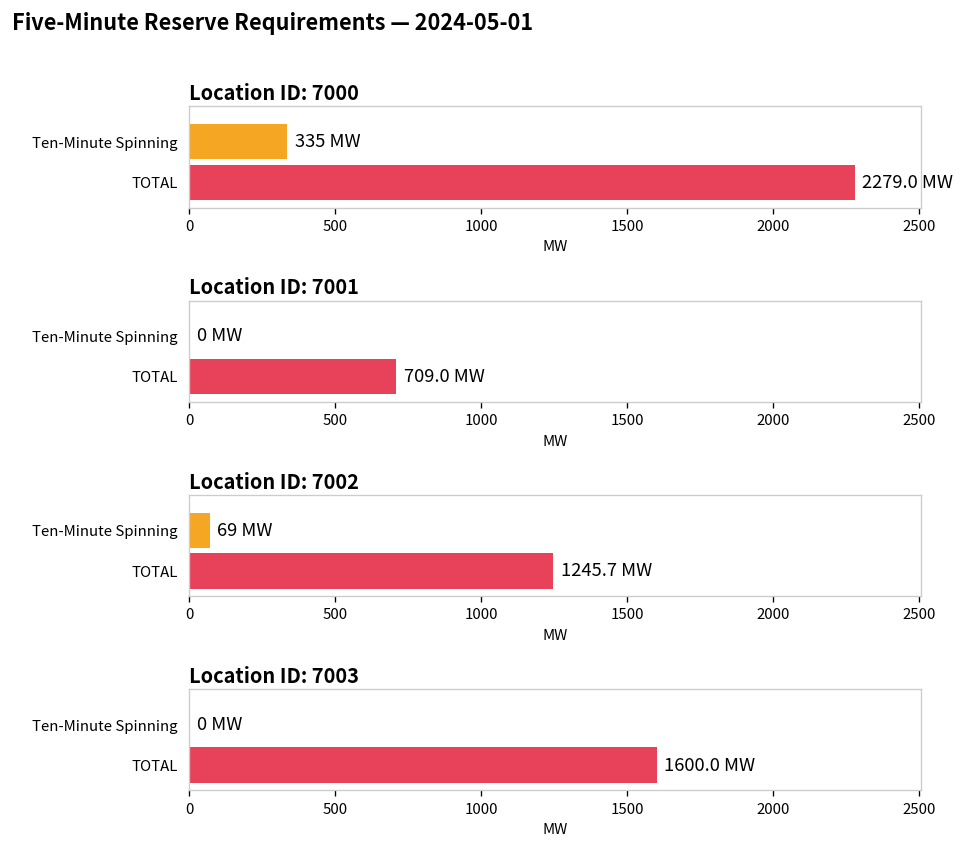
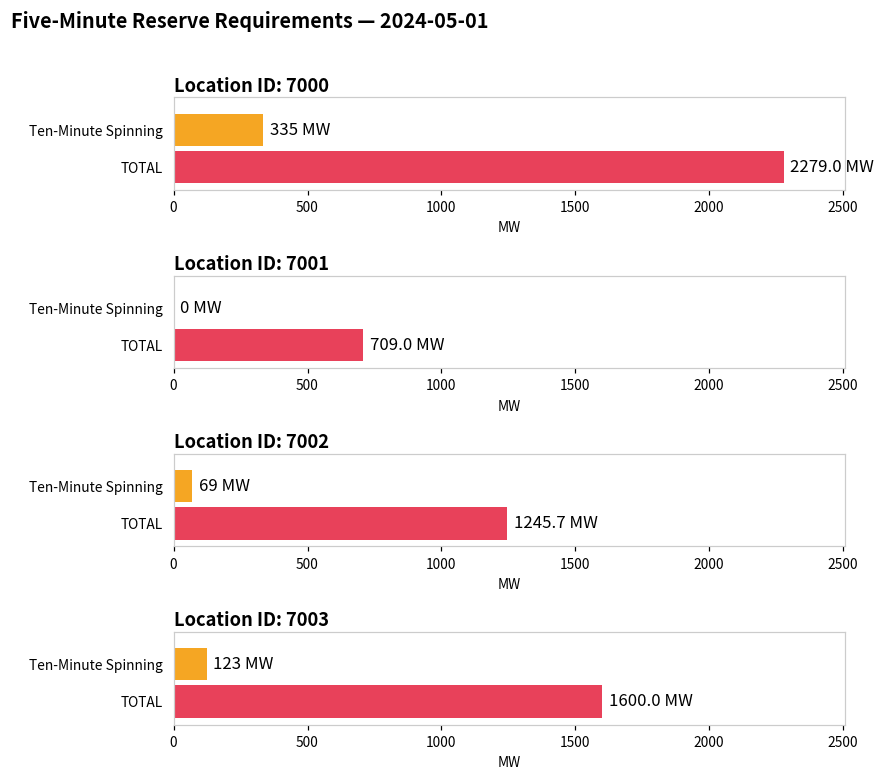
  {
    "Location ID: 7000": {
      "Ten-Minute Spinning": 335,
      "TOTAL": 2279.0
    },
    "Location ID: 7001": {
      "Ten-Minute Spinning": 0,
      "TOTAL": 709.0
    },
    "Location ID: 7002": {
      "Ten-Minute Spinning": 69,
      "TOTAL": 1245.7
    },
    "Location ID: 7003": {
-     "Ten-Minute Spinning": 0,
+     "Ten-Minute Spinning": 123,
      "TOTAL": 1600.0
    }
  }
